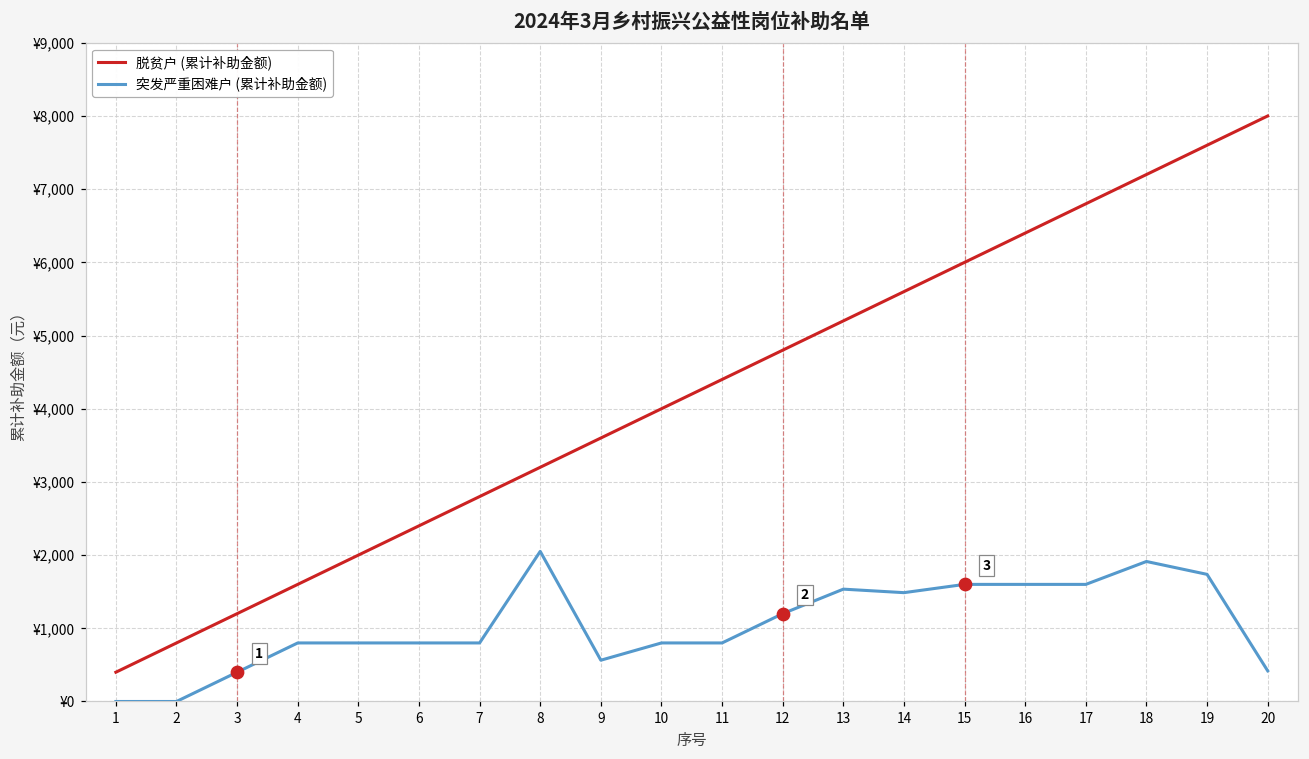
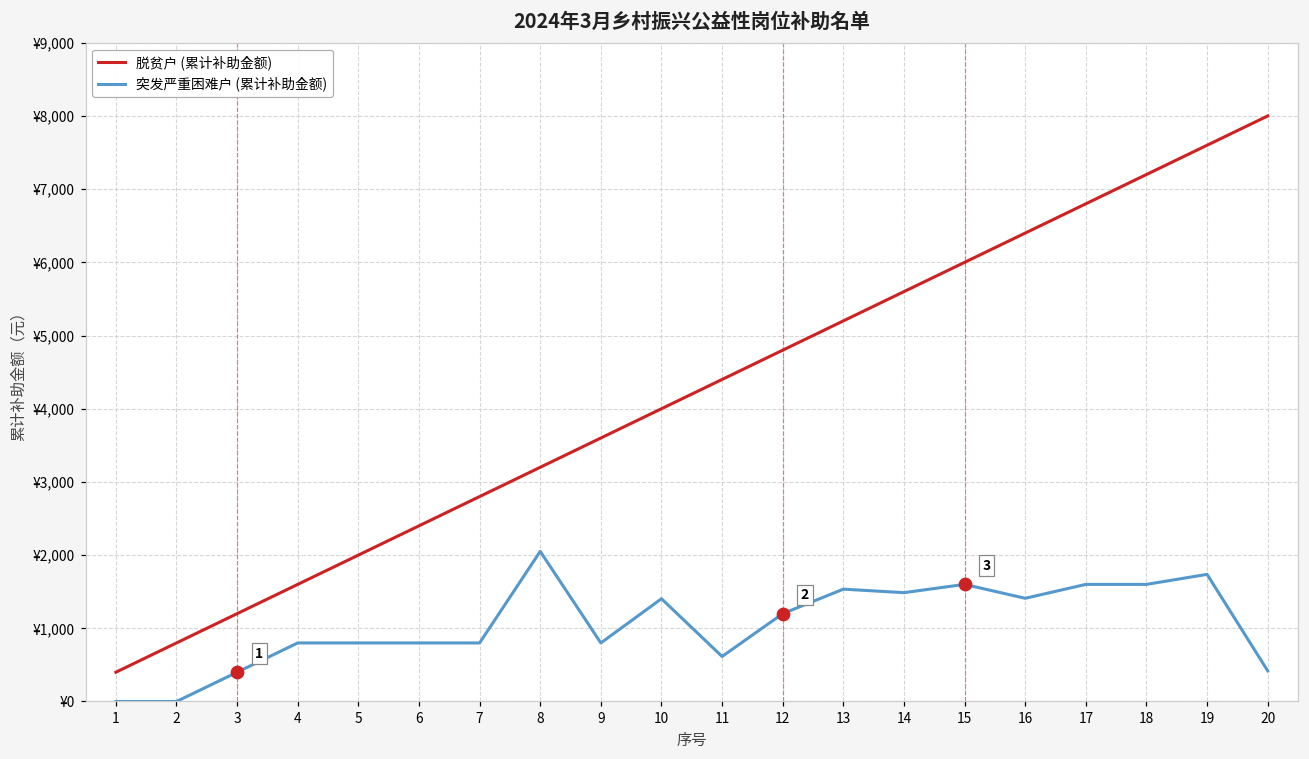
  {
    "突发严重困难户 (累计补助金额)": {
      "1": "¥0",
      "2": "¥0",
      "4": "¥800",
      "5": "¥800",
      "6": "¥800",
      "7": "¥800",
      "8": "¥2,100",
-     "9": "¥600",
-     "10": "¥800",
-     "11": "¥800",
+     "9": "¥800",
+     "10": "¥1,400",
+     "11": "¥600",
      "13": "¥1,500",
      "14": "¥1,500",
-     "16": "¥1,600",
+     "16": "¥1,400",
      "17": "¥1,600",
-     "18": "¥1,900",
+     "18": "¥1,600",
      "19": "¥1,700",
      "20": "¥400"
    }
  }
